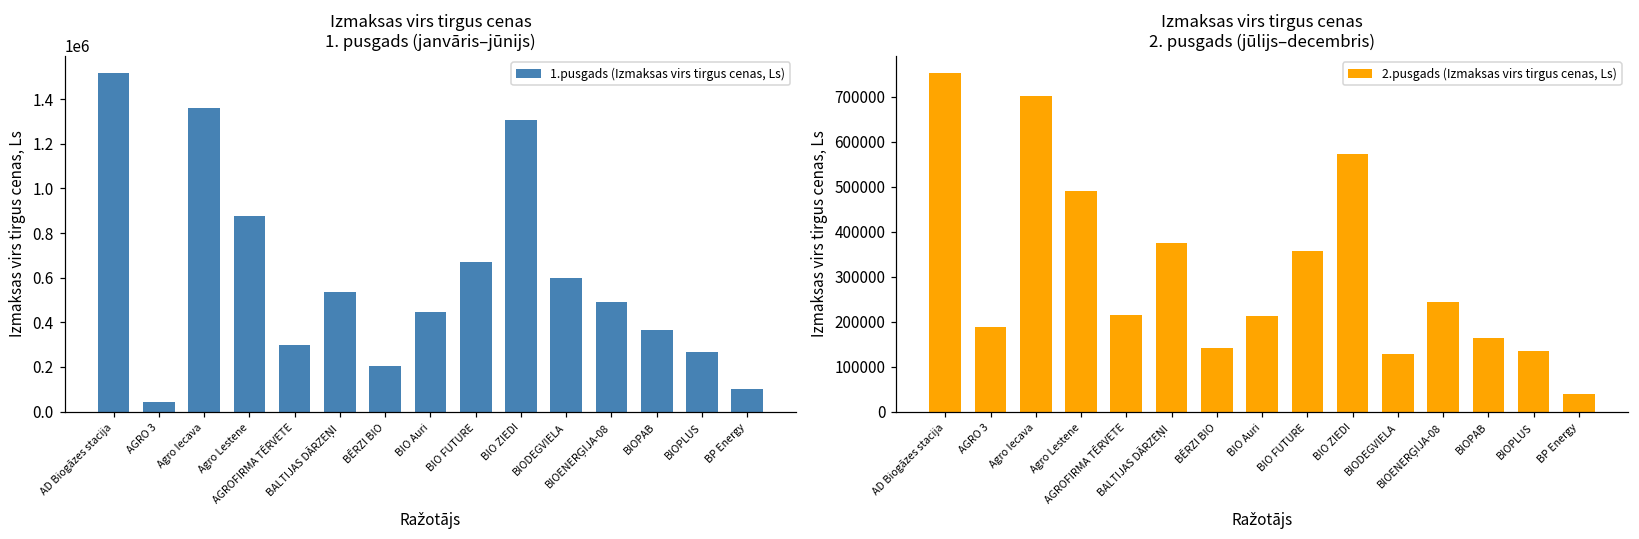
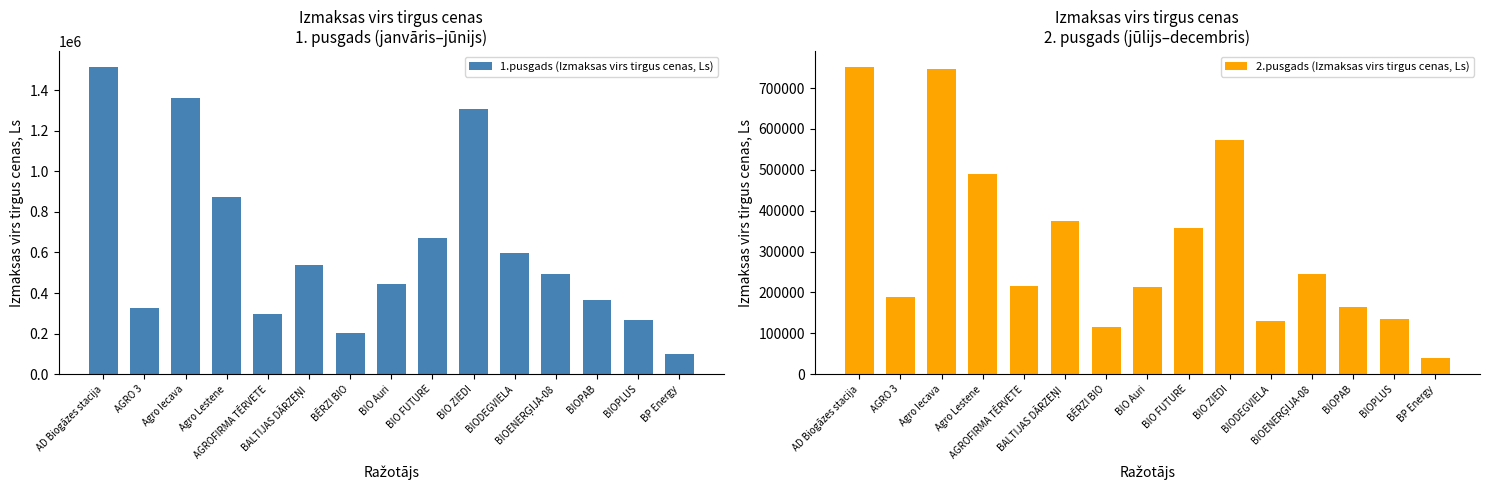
  {
    "Izmaksas virs tirgus cenas 1. pusgads (janvāris–jūnijs)": {
      "AD Biogāzes stacija": 1520000,
-     "AGRO 3": 40000,
+     "AGRO 3": 320000,
      "Agro Iecava": 1360000,
      "Agro Lestene": 870000,
      "AGROFIRMA TĒRVETE": 300000,
      "BALTIJAS DĀRZEŅI": 540000,
      "BĒRZI BIO": 200000,
      "BIO Auri": 440000,
      "BIO FUTURE": 670000,
      "BIO ZIEDI": 1310000,
      "BIODEGVIELA": 600000,
      "BIOENERĢIJA-08": 490000,
      "BIOPAB": 370000,
      "BIOPLUS": 270000,
      "BP Energy": 100000
    },
    "Izmaksas virs tirgus cenas 2. pusgads (jūlijs–decembris)": {
      "AD Biogāzes stacija": 750000,
      "AGRO 3": 190000,
-     "Agro Iecava": 700000,
+     "Agro Iecava": 750000,
      "Agro Lestene": 490000,
      "AGROFIRMA TĒRVETE": 220000,
      "BALTIJAS DĀRZEŅI": 380000,
-     "BĒRZI BIO": 140000,
+     "BĒRZI BIO": 120000,
      "BIO Auri": 210000,
      "BIO FUTURE": 360000,
      "BIO ZIEDI": 570000,
      "BIODEGVIELA": 130000,
      "BIOENERĢIJA-08": 240000,
      "BIOPAB": 160000,
      "BIOPLUS": 140000,
      "BP Energy": 40000
    }
  }
